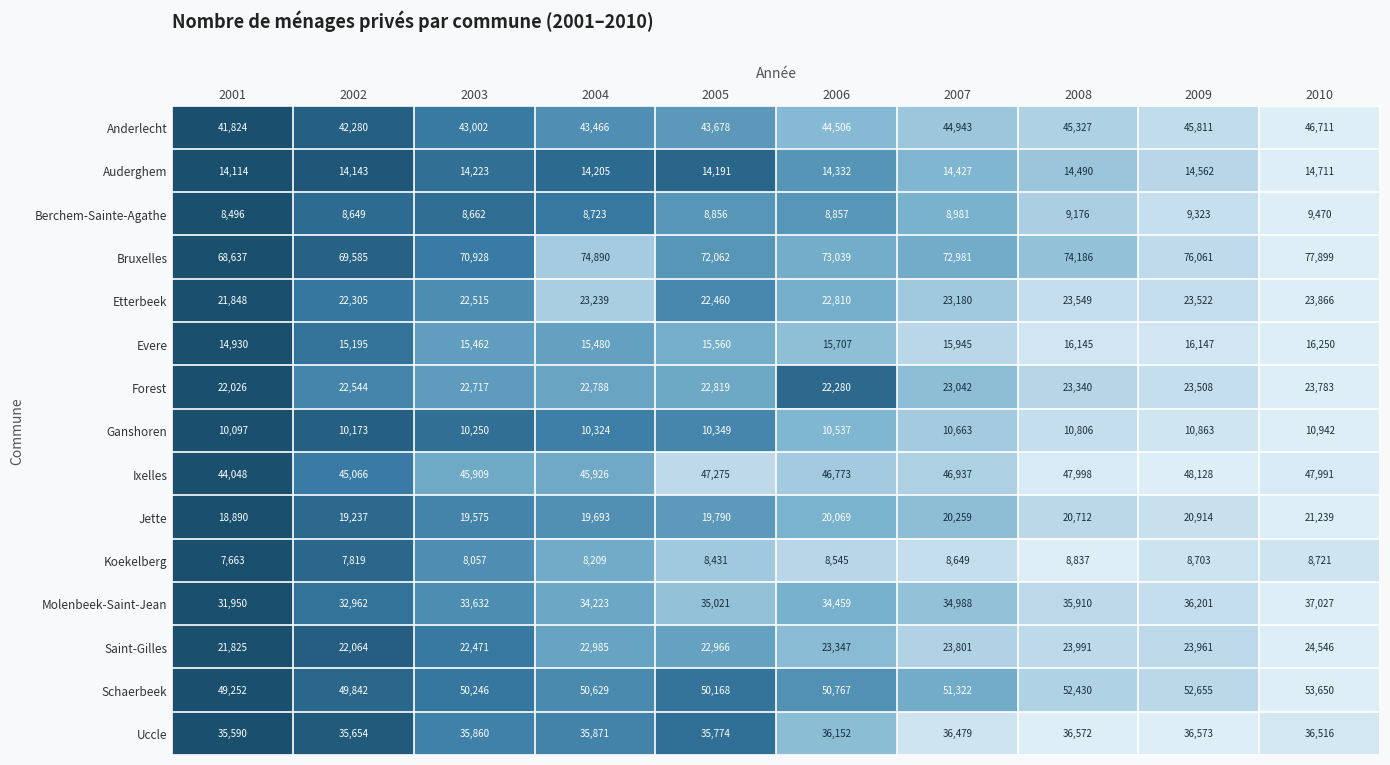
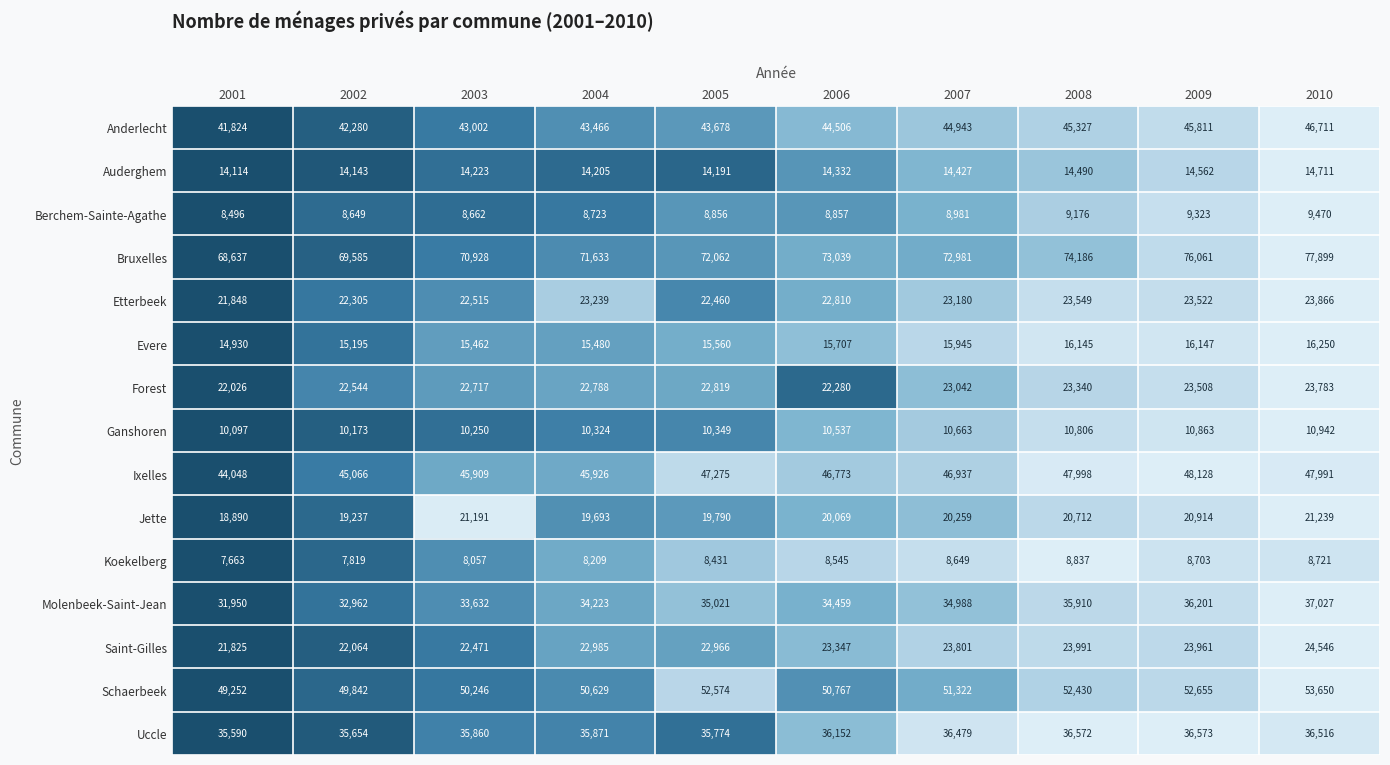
  {
    "Anderlecht": {
      "2001": "41,824",
      "2002": "42,280",
      "2003": "43,002",
      "2004": "43,466",
      "2005": "43,678",
      "2006": "44,506",
      "2007": "44,943",
      "2008": "45,327",
      "2009": "45,811",
      "2010": "46,711"
    },
    "Auderghem": {
      "2001": "14,114",
      "2002": "14,143",
      "2003": "14,223",
      "2004": "14,205",
      "2005": "14,191",
      "2006": "14,332",
      "2007": "14,427",
      "2008": "14,490",
      "2009": "14,562",
      "2010": "14,711"
    },
    "Berchem-Sainte-Agathe": {
      "2001": "8,496",
      "2002": "8,649",
      "2003": "8,662",
      "2004": "8,723",
      "2005": "8,856",
      "2006": "8,857",
      "2007": "8,981",
      "2008": "9,176",
      "2009": "9,323",
      "2010": "9,470"
    },
    "Bruxelles": {
      "2001": "68,637",
      "2002": "69,585",
      "2003": "70,928",
-     "2004": "74,890",
+     "2004": "71,633",
      "2005": "72,062",
      "2006": "73,039",
      "2007": "72,981",
      "2008": "74,186",
      "2009": "76,061",
      "2010": "77,899"
    },
    "Etterbeek": {
      "2001": "21,848",
      "2002": "22,305",
      "2003": "22,515",
      "2004": "23,239",
      "2005": "22,460",
      "2006": "22,810",
      "2007": "23,180",
      "2008": "23,549",
      "2009": "23,522",
      "2010": "23,866"
    },
    "Evere": {
      "2001": "14,930",
      "2002": "15,195",
      "2003": "15,462",
      "2004": "15,480",
      "2005": "15,560",
      "2006": "15,707",
      "2007": "15,945",
      "2008": "16,145",
      "2009": "16,147",
      "2010": "16,250"
    },
    "Forest": {
      "2001": "22,026",
      "2002": "22,544",
      "2003": "22,717",
      "2004": "22,788",
      "2005": "22,819",
      "2006": "22,280",
      "2007": "23,042",
      "2008": "23,340",
      "2009": "23,508",
      "2010": "23,783"
    },
    "Ganshoren": {
      "2001": "10,097",
      "2002": "10,173",
      "2003": "10,250",
      "2004": "10,324",
      "2005": "10,349",
      "2006": "10,537",
      "2007": "10,663",
      "2008": "10,806",
      "2009": "10,863",
      "2010": "10,942"
    },
    "Ixelles": {
      "2001": "44,048",
      "2002": "45,066",
      "2003": "45,909",
      "2004": "45,926",
      "2005": "47,275",
      "2006": "46,773",
      "2007": "46,937",
      "2008": "47,998",
      "2009": "48,128",
      "2010": "47,991"
    },
    "Jette": {
      "2001": "18,890",
      "2002": "19,237",
-     "2003": "19,575",
+     "2003": "21,191",
      "2004": "19,693",
      "2005": "19,790",
      "2006": "20,069",
      "2007": "20,259",
      "2008": "20,712",
      "2009": "20,914",
      "2010": "21,239"
    },
    "Koekelberg": {
      "2001": "7,663",
      "2002": "7,819",
      "2003": "8,057",
      "2004": "8,209",
      "2005": "8,431",
      "2006": "8,545",
      "2007": "8,649",
      "2008": "8,837",
      "2009": "8,703",
      "2010": "8,721"
    },
    "Molenbeek-Saint-Jean": {
      "2001": "31,950",
      "2002": "32,962",
      "2003": "33,632",
      "2004": "34,223",
      "2005": "35,021",
      "2006": "34,459",
      "2007": "34,988",
      "2008": "35,910",
      "2009": "36,201",
      "2010": "37,027"
    },
    "Saint-Gilles": {
      "2001": "21,825",
      "2002": "22,064",
      "2003": "22,471",
      "2004": "22,985",
      "2005": "22,966",
      "2006": "23,347",
      "2007": "23,801",
      "2008": "23,991",
      "2009": "23,961",
      "2010": "24,546"
    },
    "Schaerbeek": {
      "2001": "49,252",
      "2002": "49,842",
      "2003": "50,246",
      "2004": "50,629",
-     "2005": "50,168",
+     "2005": "52,574",
      "2006": "50,767",
      "2007": "51,322",
      "2008": "52,430",
      "2009": "52,655",
      "2010": "53,650"
    },
    "Uccle": {
      "2001": "35,590",
      "2002": "35,654",
      "2003": "35,860",
      "2004": "35,871",
      "2005": "35,774",
      "2006": "36,152",
      "2007": "36,479",
      "2008": "36,572",
      "2009": "36,573",
      "2010": "36,516"
    }
  }
